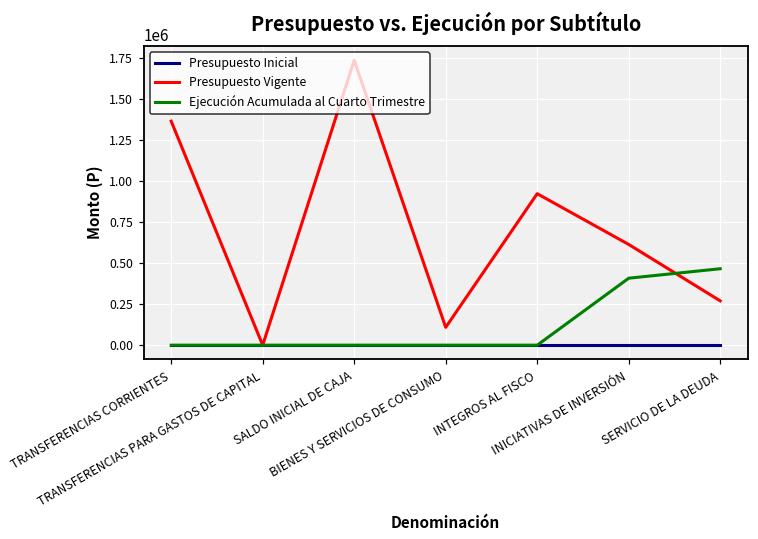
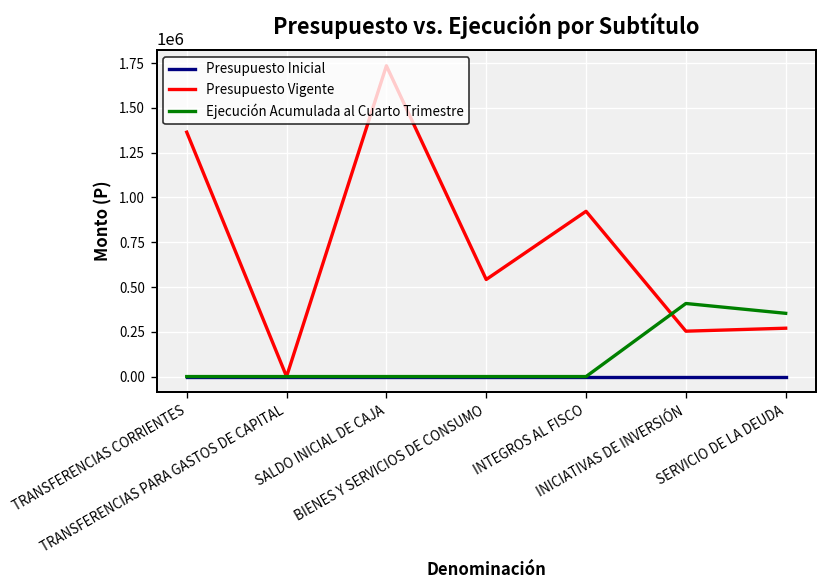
  {
    "Presupuesto Inicial": {
      "INICIATIVAS DE INVERSIÓN": 0,
      "SERVICIO DE LA DEUDA": 0
    },
    "Presupuesto Vigente": {
      "TRANSFERENCIAS CORRIENTES": 1360000,
-     "BIENES Y SERVICIOS DE CONSUMO": 110000,
+     "BIENES Y SERVICIOS DE CONSUMO": 540000,
      "INTEGROS AL FISCO": 920000,
-     "INICIATIVAS DE INVERSIÓN": 610000,
+     "INICIATIVAS DE INVERSIÓN": 250000,
      "SERVICIO DE LA DEUDA": 270000
    },
    "Ejecución Acumulada al Cuarto Trimestre": {
      "INICIATIVAS DE INVERSIÓN": 410000,
-     "SERVICIO DE LA DEUDA": 470000
+     "SERVICIO DE LA DEUDA": 350000
    }
  }
